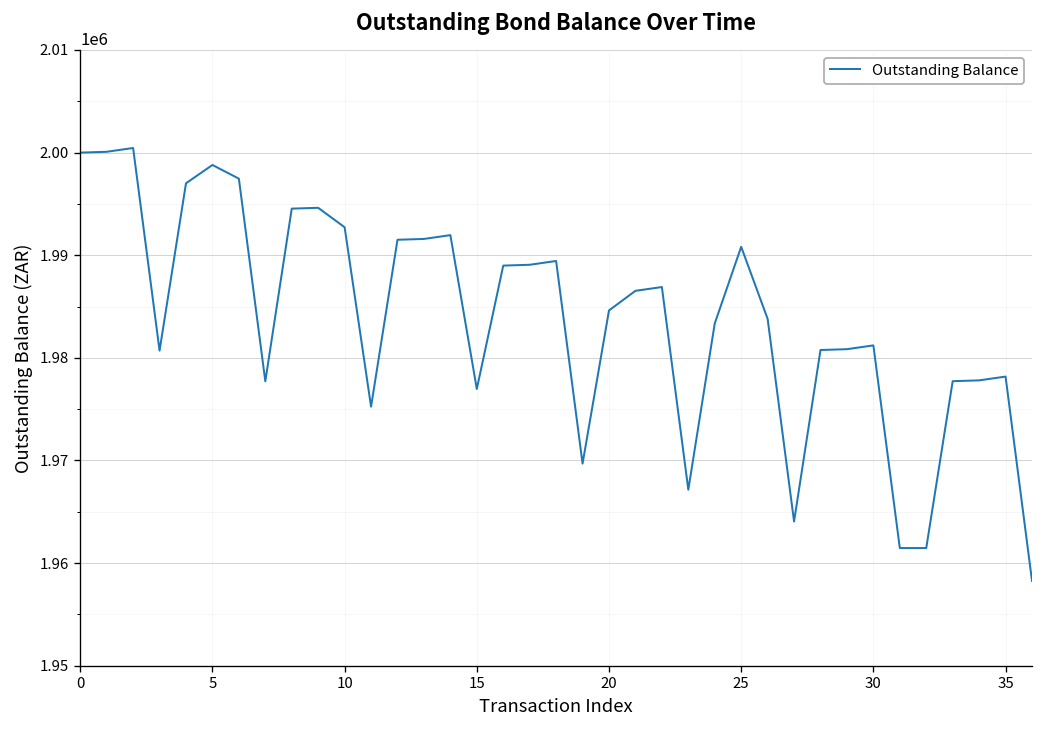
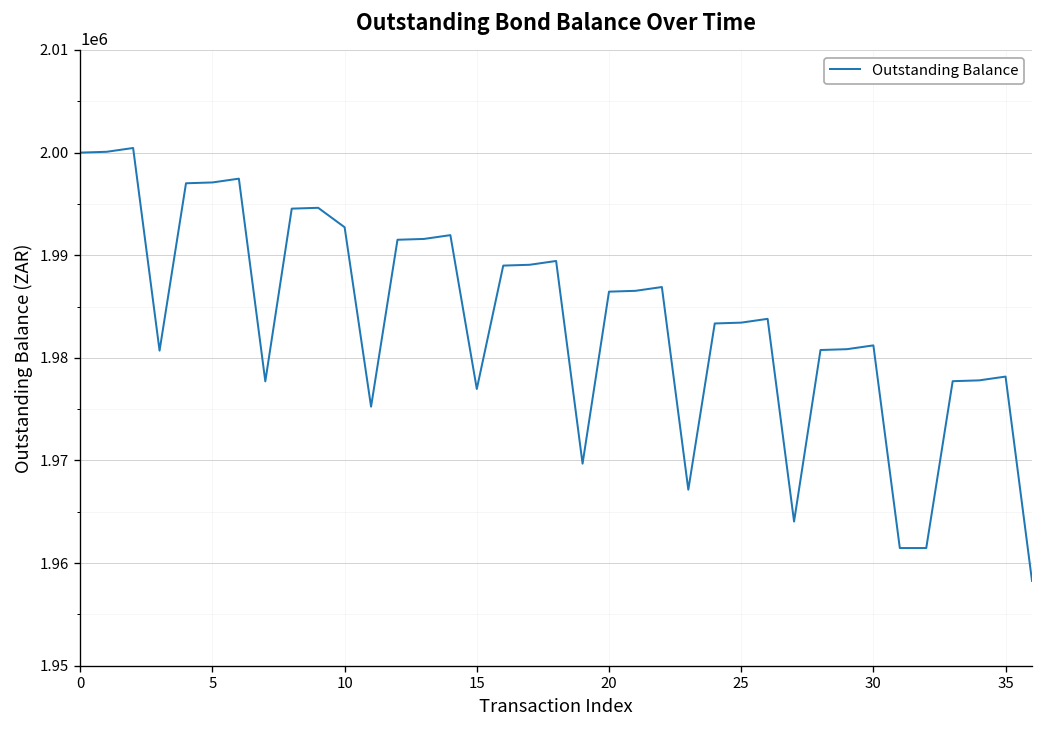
  {
    "0": 2000000,
-   "5": 1999000,
+   "5": 1997000,
    "10": 1993000,
    "15": 1977000,
-   "20": 1985000,
-   "25": 1991000,
+   "20": 1986000,
+   "25": 1983000,
    "30": 1981000,
    "35": 1978000
  }
